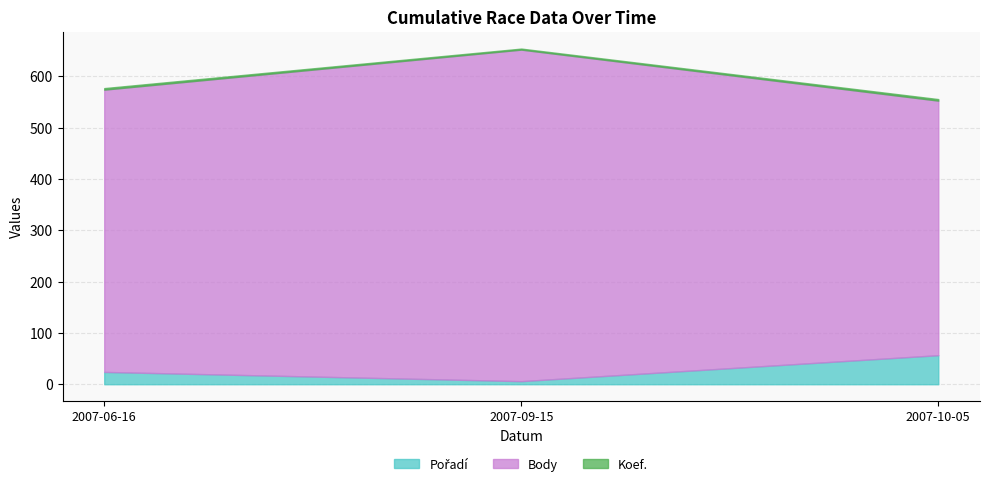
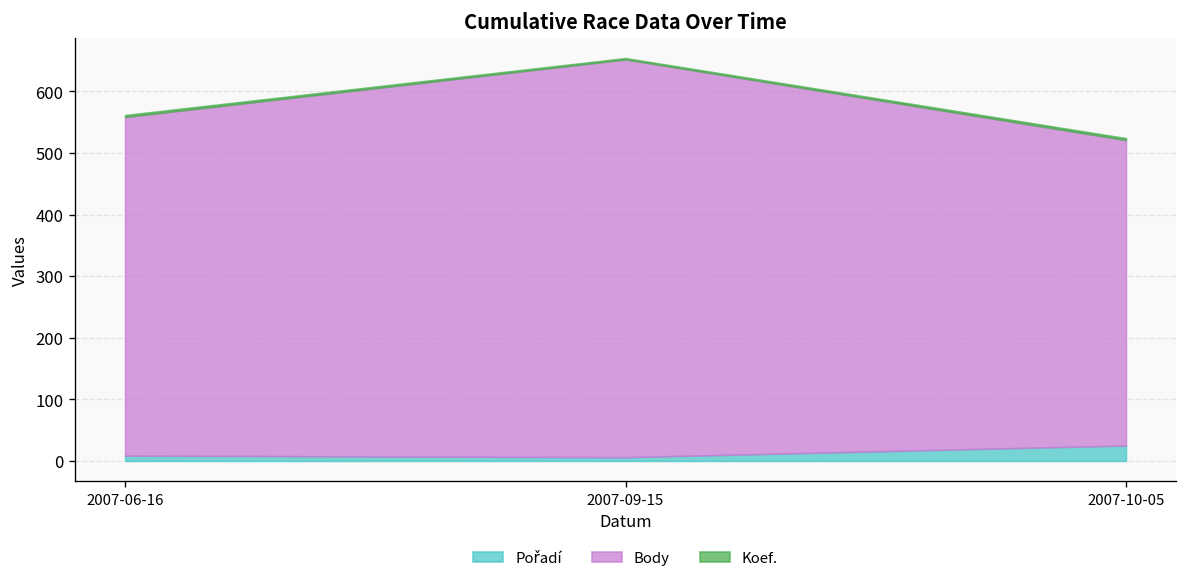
  {
    "Pořadí": {
-     "2007-06-16": 20,
+     "2007-06-16": 10,
      "2007-09-15": 10,
-     "2007-10-05": 60
+     "2007-10-05": 30
    }
  }
